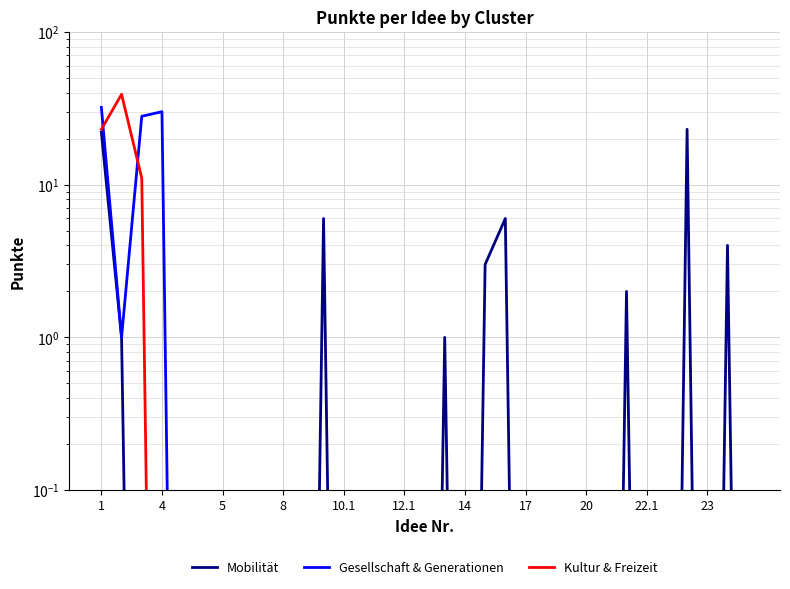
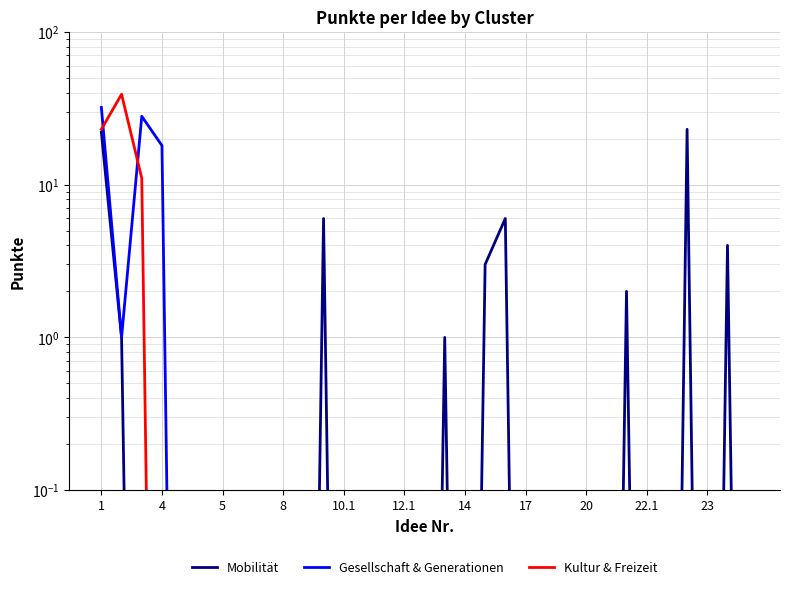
  {
    "Mobilität": {
      "1": 22
    },
    "Gesellschaft & Generationen": {
      "1": 32,
-     "4": 30
+     "4": 18
    },
    "Kultur & Freizeit": {
      "1": 23
    }
  }
